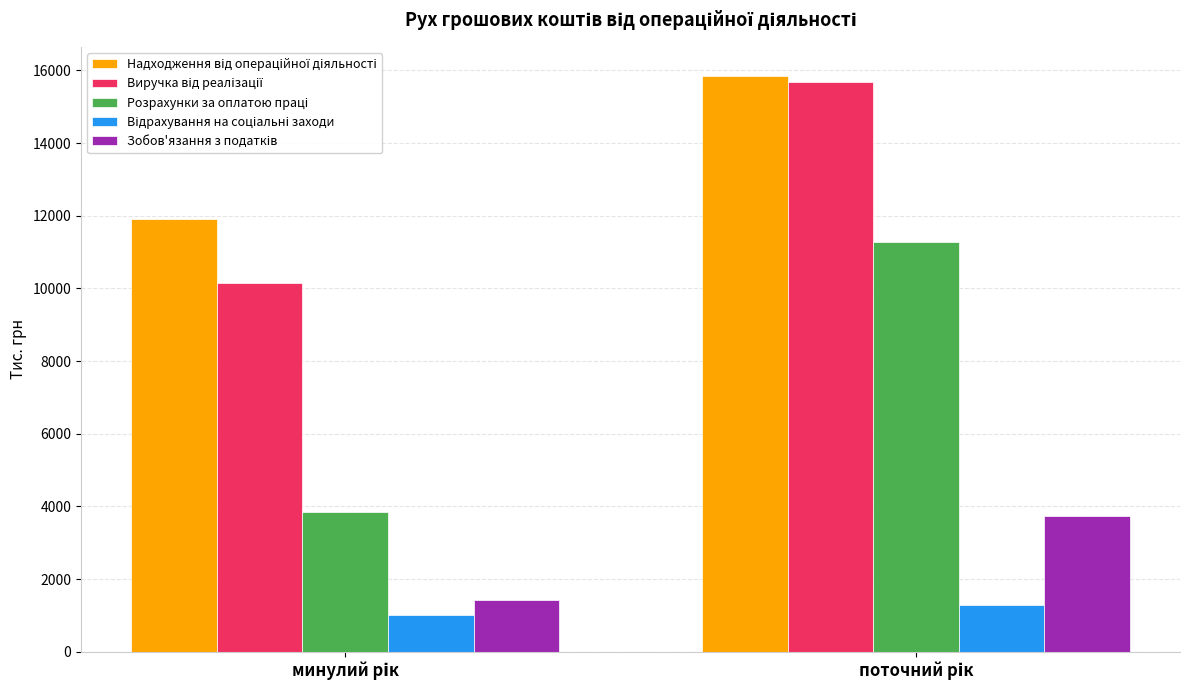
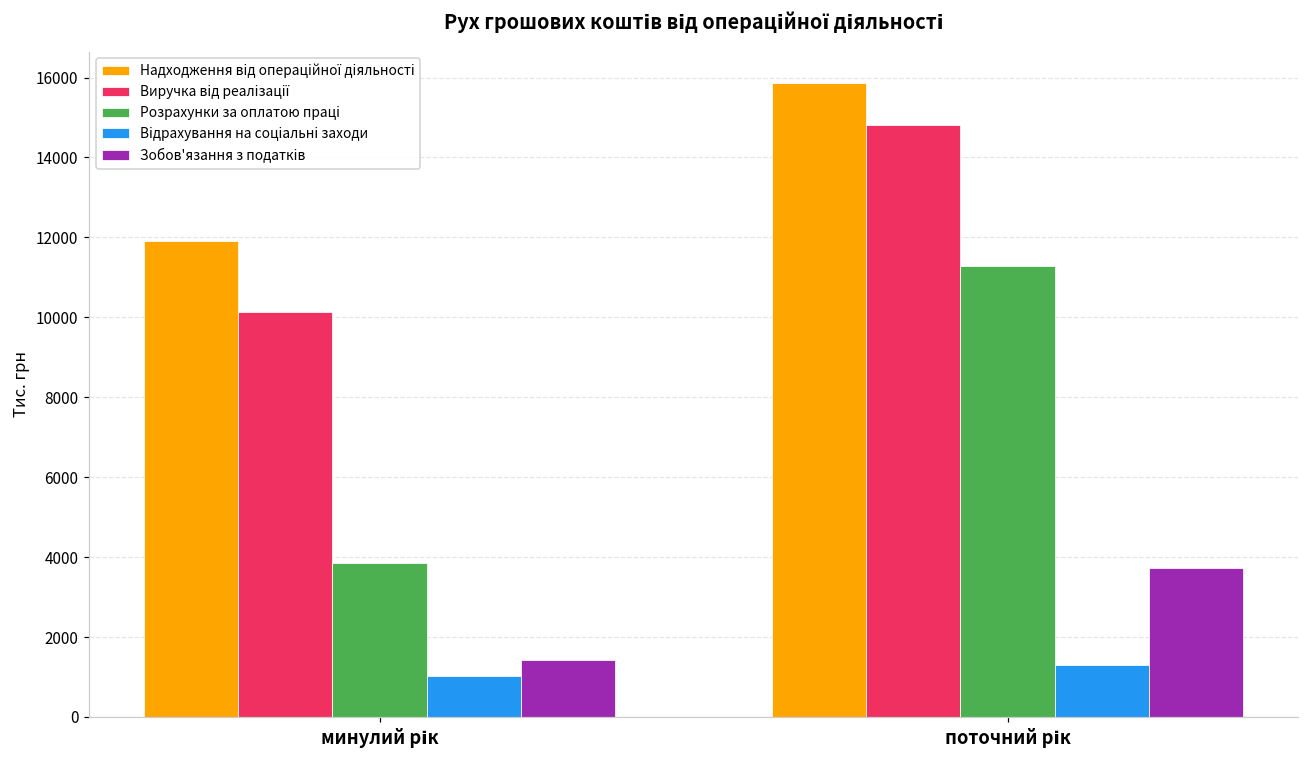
  {
    "Надходження від операційної діяльності": {
      "минулий рік": 11900,
      "поточний рік": 15900
    },
    "Виручка від реалізації": {
      "минулий рік": 10100,
-     "поточний рік": 15700
+     "поточний рік": 14800
    },
    "Розрахунки за оплатою праці": {
      "минулий рік": 3900,
      "поточний рік": 11300
    },
    "Відрахування на соціальні заходи": {
      "минулий рік": 1000,
      "поточний рік": 1300
    },
    "Зобов'язання з податків": {
      "минулий рік": 1400,
      "поточний рік": 3700
    }
  }
